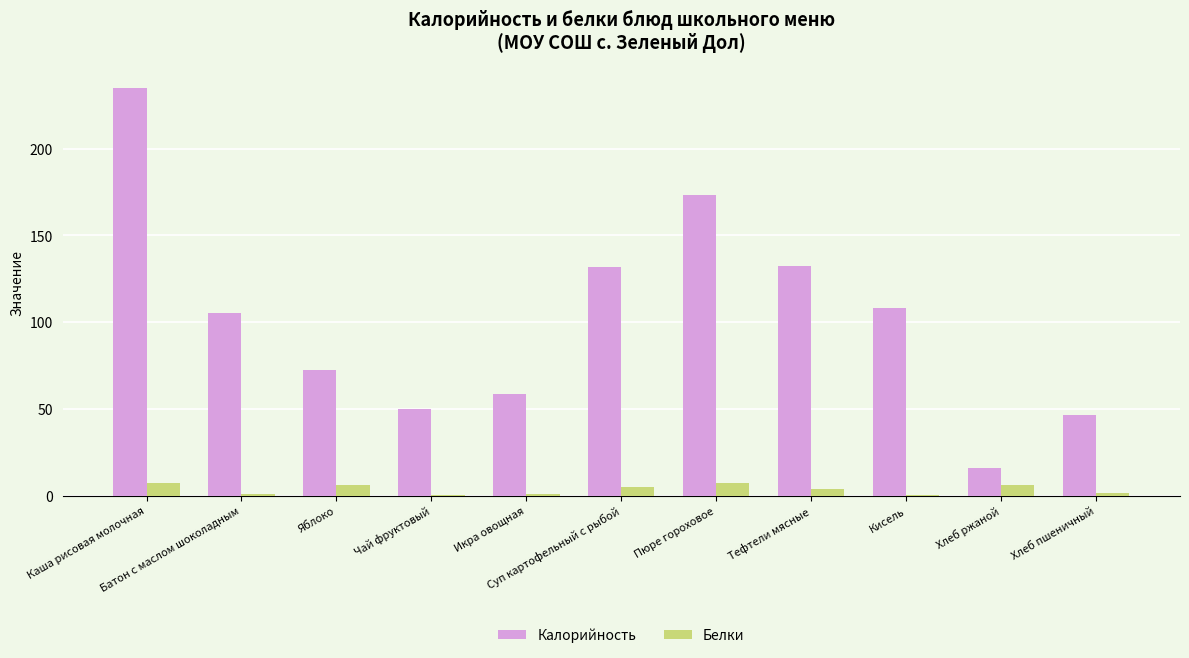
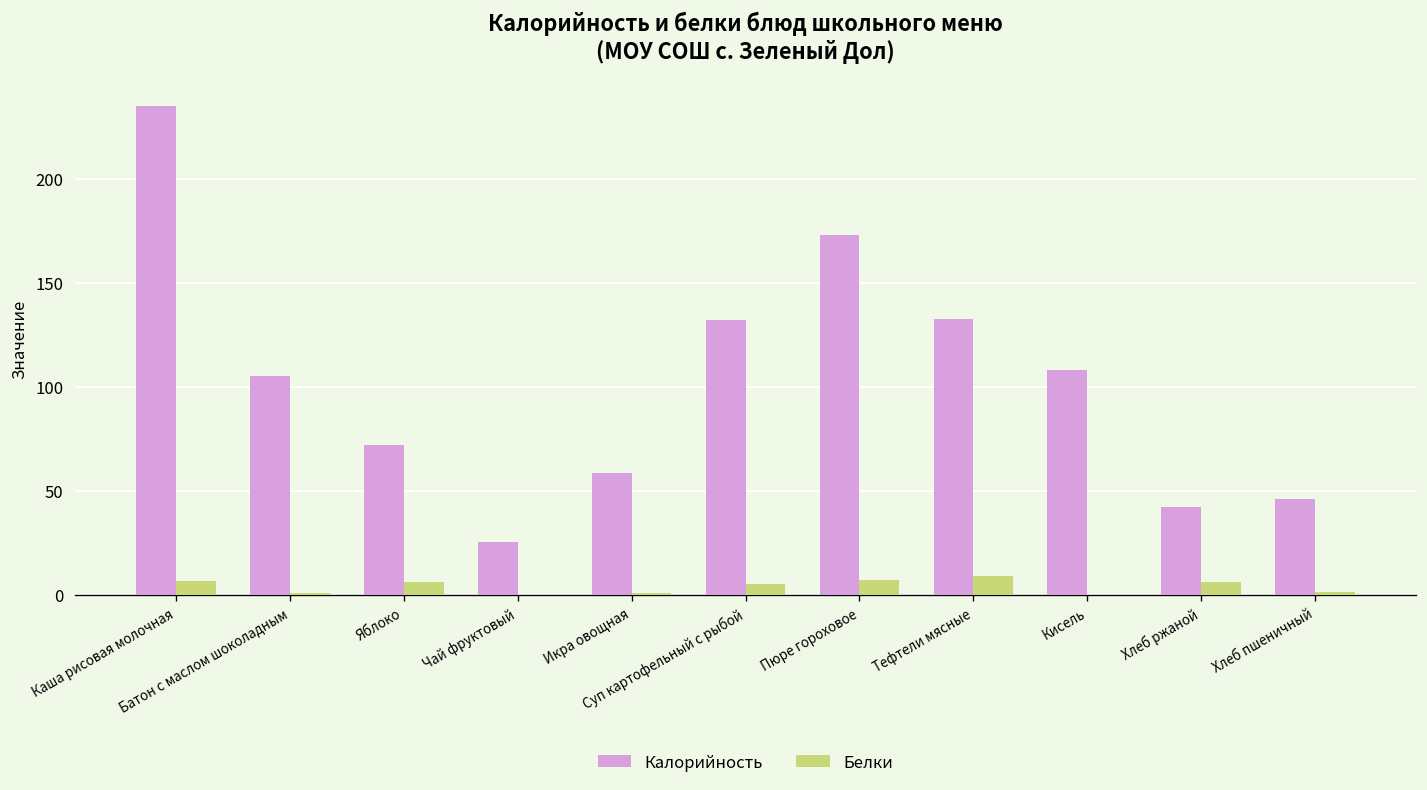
  {
    "Калорийность": {
      "Каша рисовая молочная": 235,
      "Батон с маслом шоколадным": 105,
      "Яблоко": 72,
-     "Чай фруктовый": 50,
+     "Чай фруктовый": 26,
      "Икра овощная": 59,
      "Суп картофельный с рыбой": 132,
      "Пюре гороховое": 173,
      "Тефтели мясные": 133,
      "Кисель": 108,
-     "Хлеб ржаной": 16,
+     "Хлеб ржаной": 42,
      "Хлеб пшеничный": 46
    },
    "Белки": {
      "Каша рисовая молочная": 7,
      "Яблоко": 6,
      "Суп картофельный с рыбой": 5,
      "Пюре гороховое": 7,
-     "Тефтели мясные": 4,
+     "Тефтели мясные": 9,
      "Хлеб ржаной": 6,
      "Хлеб пшеничный": 2
    }
  }
